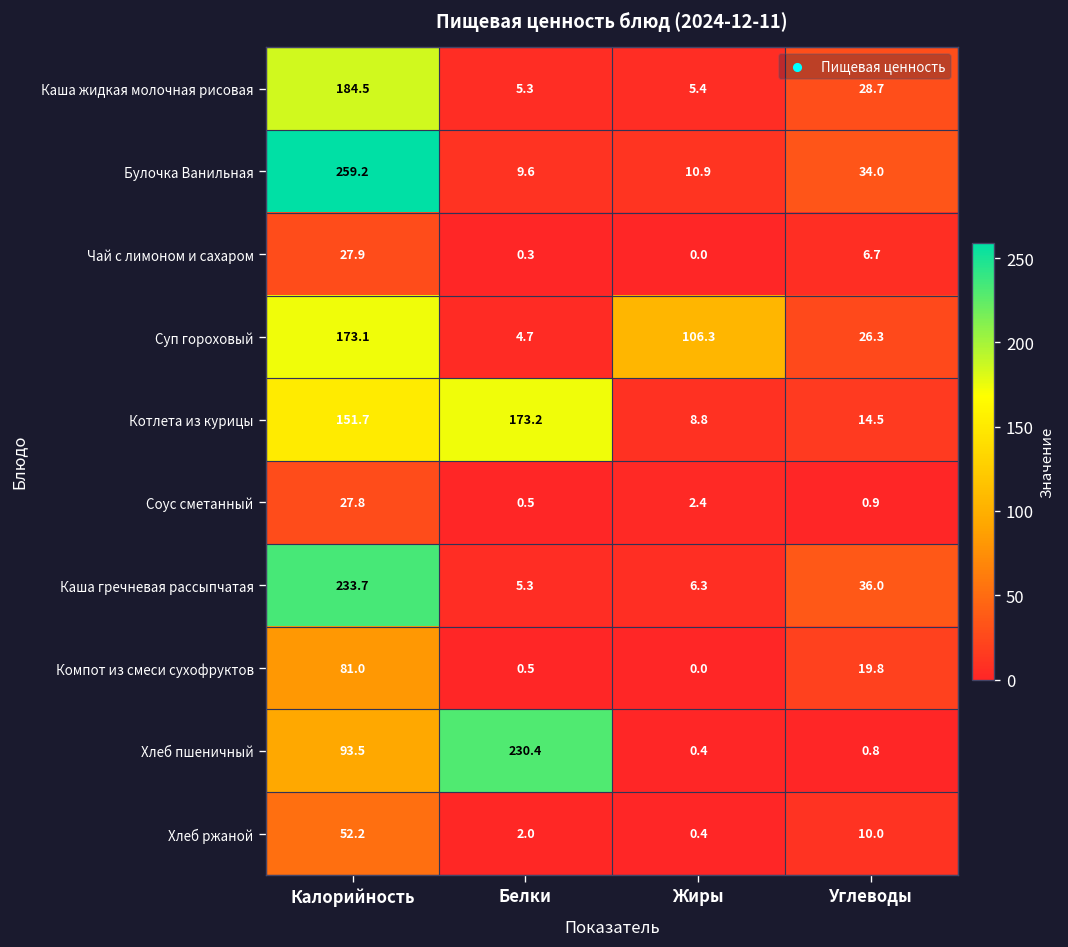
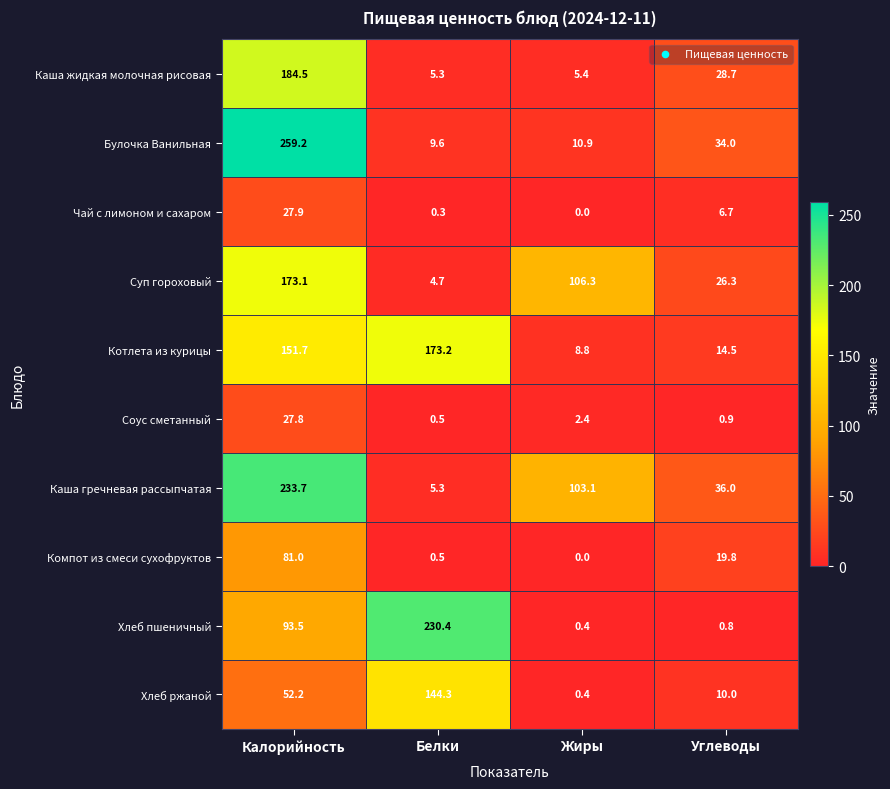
  {
    "Каша жидкая молочная рисовая": {
      "Калорийность": 184.5,
      "Белки": 5.3,
      "Жиры": 5.4,
      "Углеводы": 28.7
    },
    "Булочка Ванильная": {
      "Калорийность": 259.2,
      "Белки": 9.6,
      "Жиры": 10.9,
      "Углеводы": 34.0
    },
    "Чай с лимоном и сахаром": {
      "Калорийность": 27.9,
      "Белки": 0.3,
      "Жиры": 0.0,
      "Углеводы": 6.7
    },
    "Суп гороховый": {
      "Калорийность": 173.1,
      "Белки": 4.7,
      "Жиры": 106.3,
      "Углеводы": 26.3
    },
    "Котлета из курицы": {
      "Калорийность": 151.7,
      "Белки": 173.2,
      "Жиры": 8.8,
      "Углеводы": 14.5
    },
    "Соус сметанный": {
      "Калорийность": 27.8,
      "Белки": 0.5,
      "Жиры": 2.4,
      "Углеводы": 0.9
    },
    "Каша гречневая рассыпчатая": {
      "Калорийность": 233.7,
      "Белки": 5.3,
-     "Жиры": 6.3,
+     "Жиры": 103.1,
      "Углеводы": 36.0
    },
    "Компот из смеси сухофруктов": {
      "Калорийность": 81.0,
      "Белки": 0.5,
      "Жиры": 0.0,
      "Углеводы": 19.8
    },
    "Хлеб пшеничный": {
      "Калорийность": 93.5,
      "Белки": 230.4,
      "Жиры": 0.4,
      "Углеводы": 0.8
    },
    "Хлеб ржаной": {
      "Калорийность": 52.2,
-     "Белки": 2.0,
+     "Белки": 144.3,
      "Жиры": 0.4,
      "Углеводы": 10.0
    }
  }
